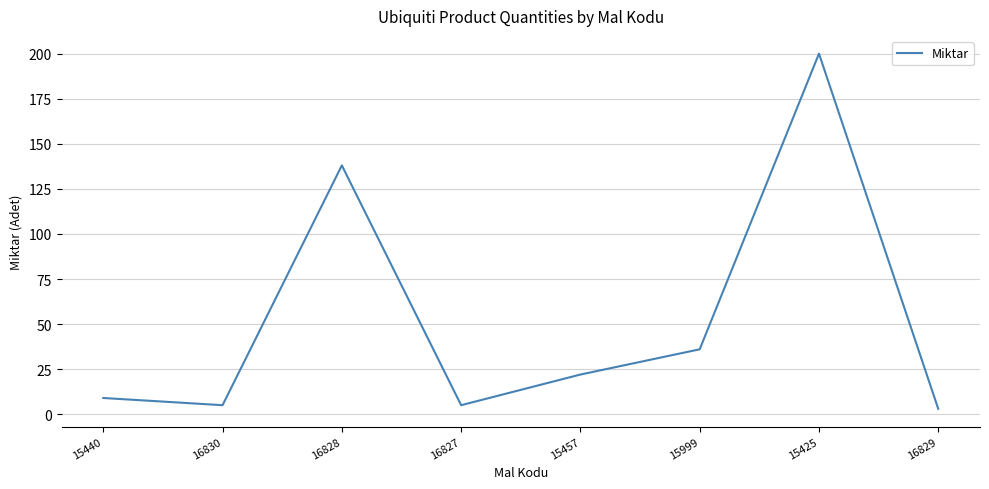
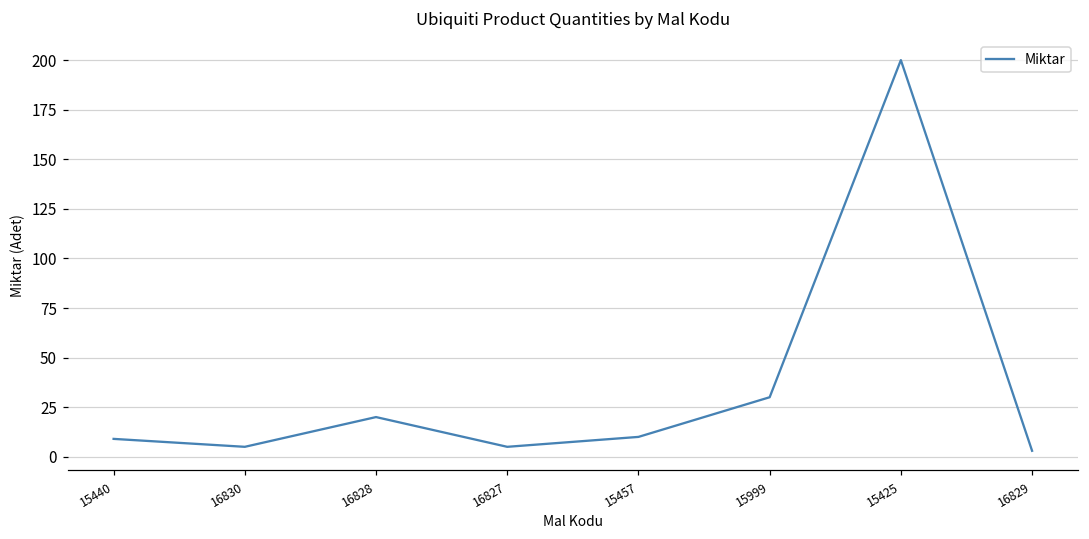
  {
    "15440": 9,
    "16830": 5,
-   "16828": 138,
+   "16828": 20,
    "16827": 5,
-   "15457": 22,
-   "15999": 36,
+   "15457": 10,
+   "15999": 30,
    "15425": 200,
    "16829": 3
  }
